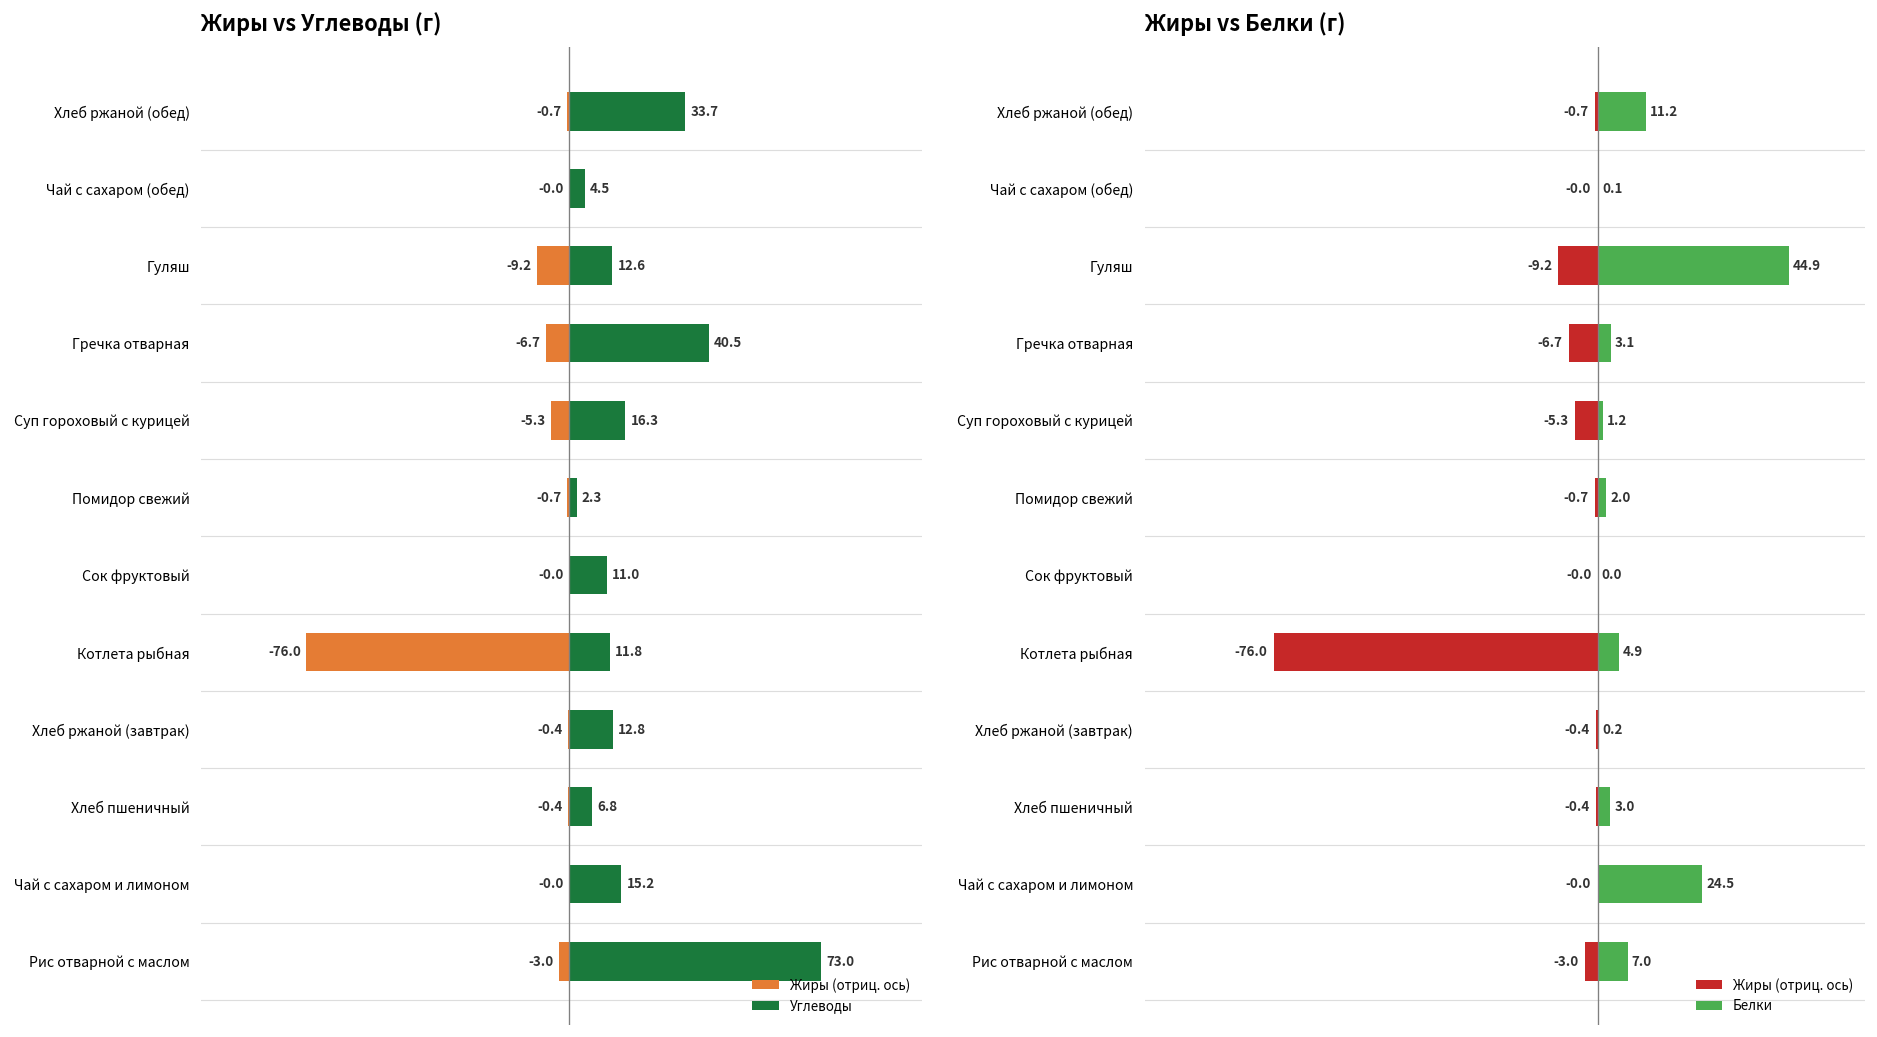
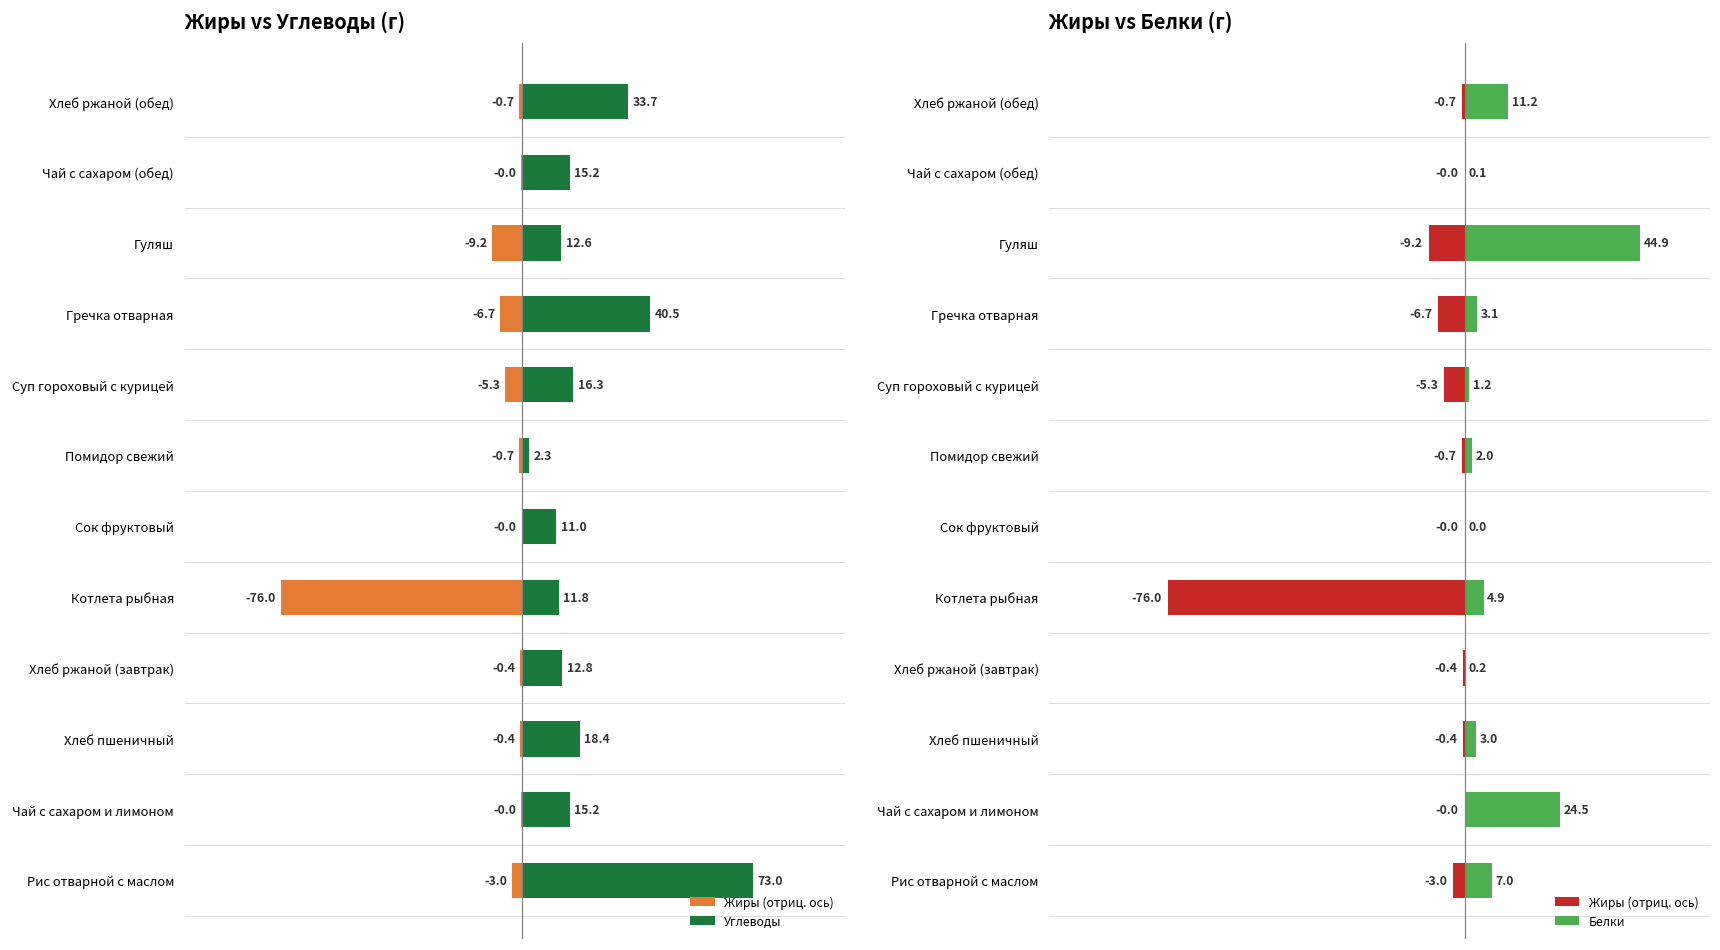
  {
    "Жиры vs Углеводы (г)": {
      "Углеводы": {
        "Хлеб ржаной (обед)": 33.7,
-       "Чай с сахаром (обед)": 4.5,
+       "Чай с сахаром (обед)": 15.2,
        "Гуляш": 12.6,
        "Гречка отварная": 40.5,
        "Суп гороховый с курицей": 16.3,
        "Помидор свежий": 2.3,
        "Сок фруктовый": 11.0,
        "Котлета рыбная": 11.8,
        "Хлеб ржаной (завтрак)": 12.8,
-       "Хлеб пшеничный": 6.8,
+       "Хлеб пшеничный": 18.4,
        "Чай с сахаром и лимоном": 15.2,
        "Рис отварной с маслом": 73.0
      }
    },
    "Жиры vs Белки (г)": {
      "Жиры (отриц. ось)": {
        "Хлеб ржаной (обед)": -0.7,
        "Чай с сахаром (обед)": -0.0,
        "Гуляш": -9.2,
        "Гречка отварная": -6.7,
        "Суп гороховый с курицей": -5.3,
        "Помидор свежий": -0.7,
        "Сок фруктовый": 0.0,
        "Котлета рыбная": -76.0,
        "Хлеб ржаной (завтрак)": -0.4,
        "Хлеб пшеничный": -0.4,
        "Чай с сахаром и лимоном": -0.0,
        "Рис отварной с маслом": -3.0
      },
      "Белки": {
        "Хлеб ржаной (обед)": 11.2,
        "Чай с сахаром (обед)": 0.1,
        "Гуляш": 44.9,
        "Гречка отварная": 3.1,
        "Суп гороховый с курицей": 1.2,
        "Помидор свежий": 2.0,
        "Сок фруктовый": 0.0,
        "Котлета рыбная": 4.9,
        "Хлеб ржаной (завтрак)": 0.2,
        "Хлеб пшеничный": 3.0,
        "Чай с сахаром и лимоном": 24.5,
        "Рис отварной с маслом": 7.0
      }
    }
  }
